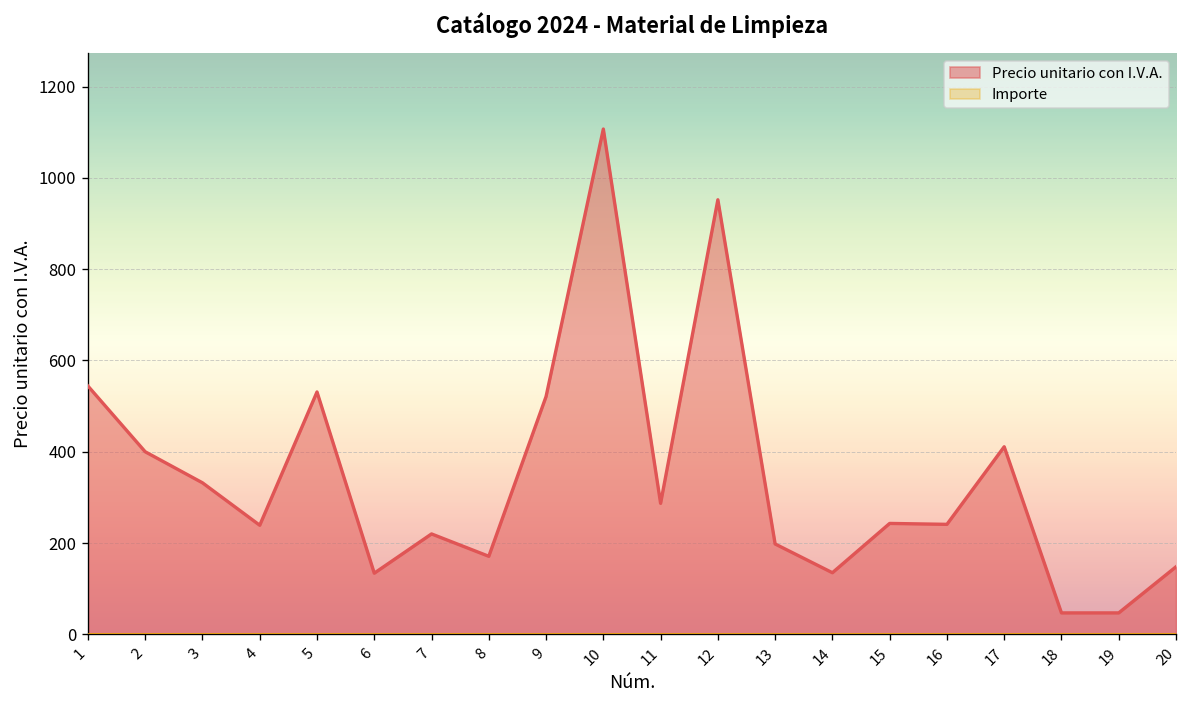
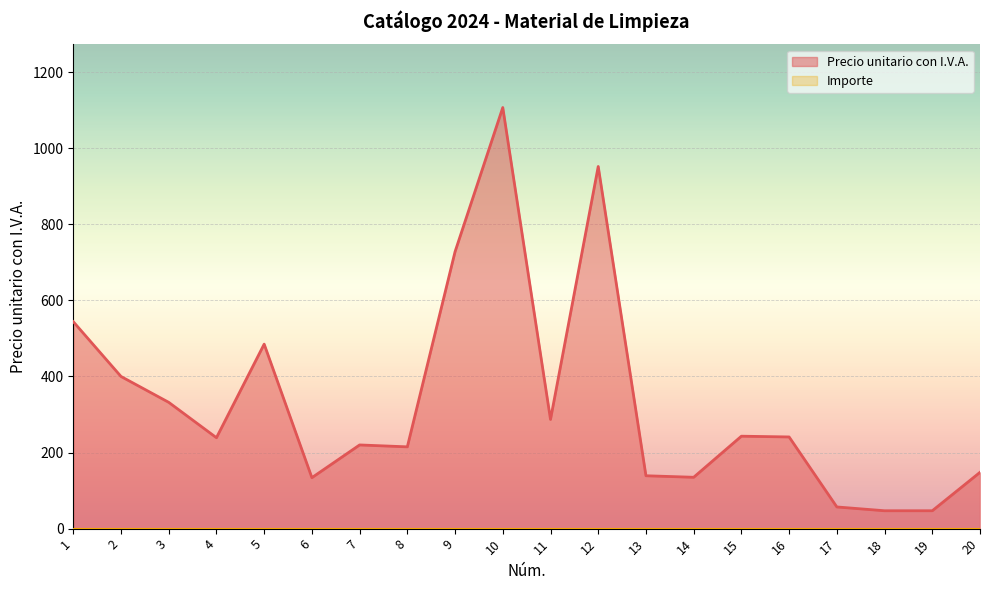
  {
    "Precio unitario con I.V.A.": {
      "1": 540,
      "2": 400,
      "3": 330,
      "4": 240,
-     "5": 530,
+     "5": 490,
      "6": 130,
      "7": 220,
-     "8": 170,
-     "9": 520,
+     "8": 220,
+     "9": 730,
      "10": 1110,
      "11": 290,
      "12": 950,
-     "13": 200,
+     "13": 140,
      "14": 140,
      "15": 240,
      "16": 240,
-     "17": 410,
+     "17": 60,
      "18": 50,
      "19": 50,
      "20": 150
    },
    "Importe": {
      "1": 0,
      "2": 0,
      "3": 0,
      "4": 0,
      "5": 0,
      "6": 0,
      "7": 0,
      "8": 0,
      "9": 0,
      "10": 0,
      "11": 0,
      "12": 0,
      "13": 0,
      "14": 0,
      "15": 0,
      "16": 0,
      "17": 0,
      "18": 0,
      "19": 0,
      "20": 0
    }
  }
